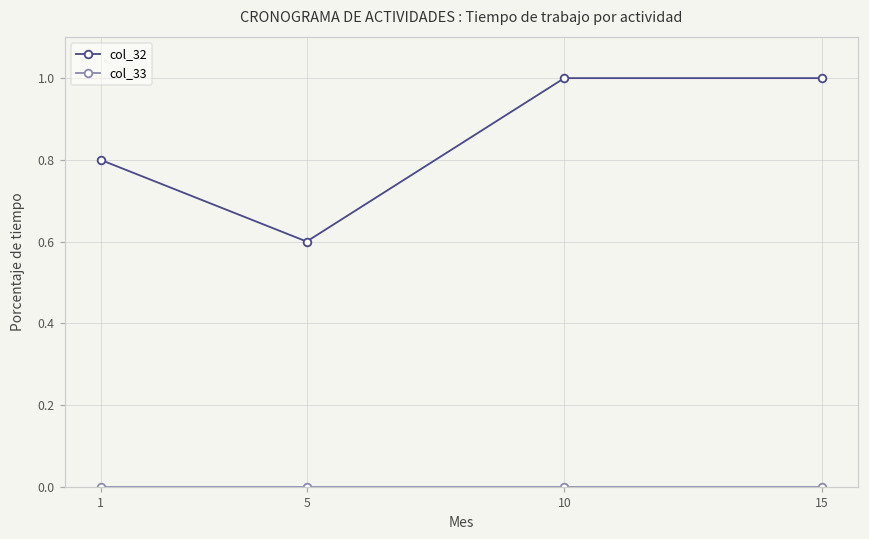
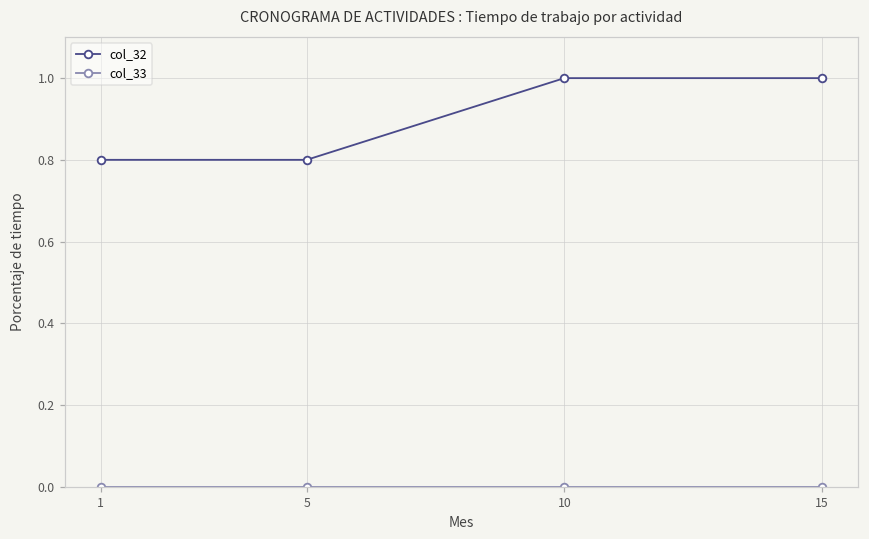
  {
    "col_32": {
      "1": 0.8,
-     "5": 0.6,
+     "5": 0.8,
      "10": 1.0,
      "15": 1.0
    },
    "col_33": {
      "1": 0.0,
      "5": 0.0,
      "10": 0.0,
      "15": 0.0
    }
  }
